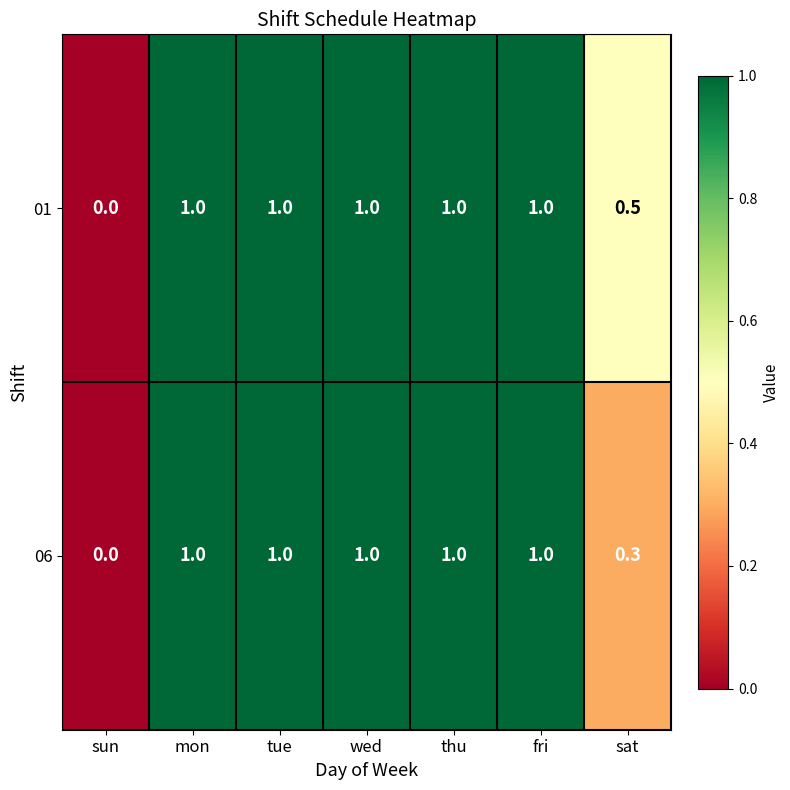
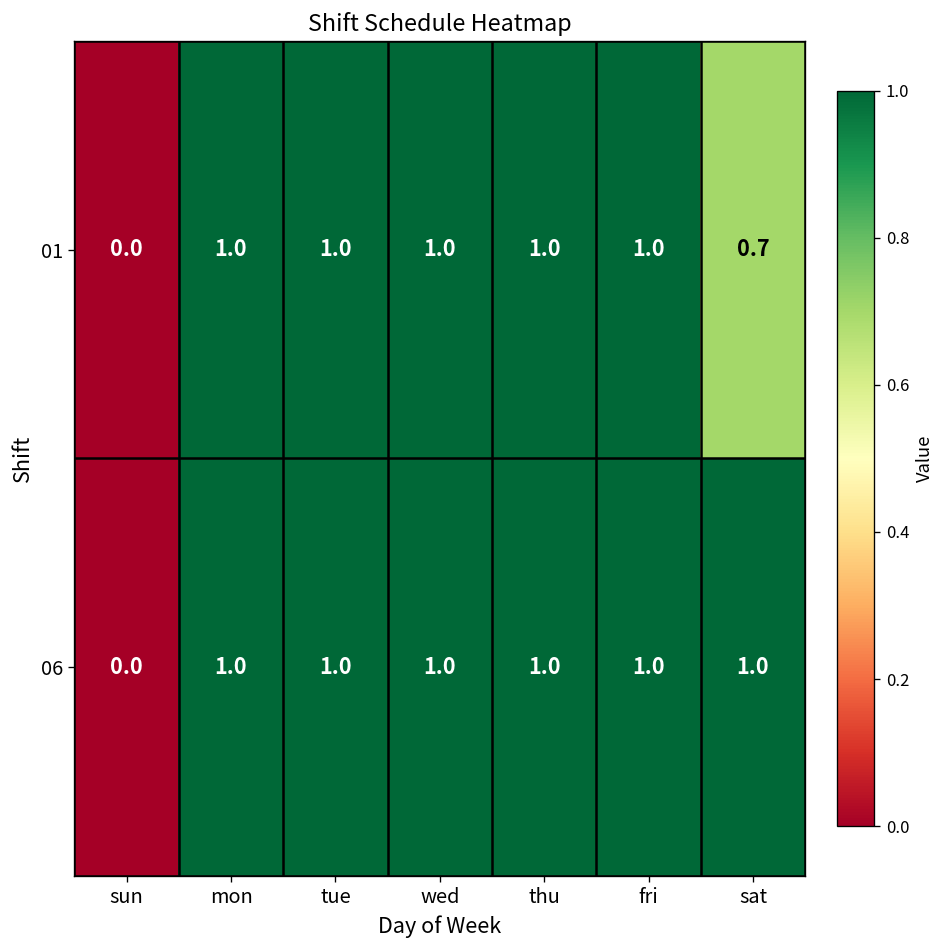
  {
    "01": {
      "sun": 0.0,
      "mon": 1.0,
      "tue": 1.0,
      "wed": 1.0,
      "thu": 1.0,
      "fri": 1.0,
-     "sat": 0.5
+     "sat": 0.7
    },
    "06": {
      "sun": 0.0,
      "mon": 1.0,
      "tue": 1.0,
      "wed": 1.0,
      "thu": 1.0,
      "fri": 1.0,
-     "sat": 0.3
+     "sat": 1.0
    }
  }
